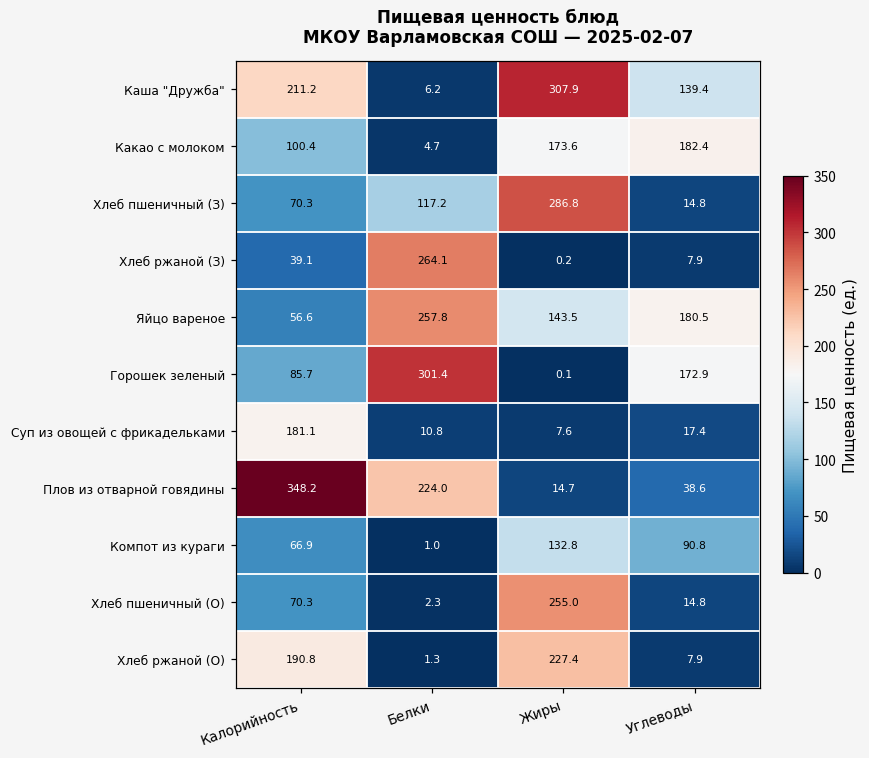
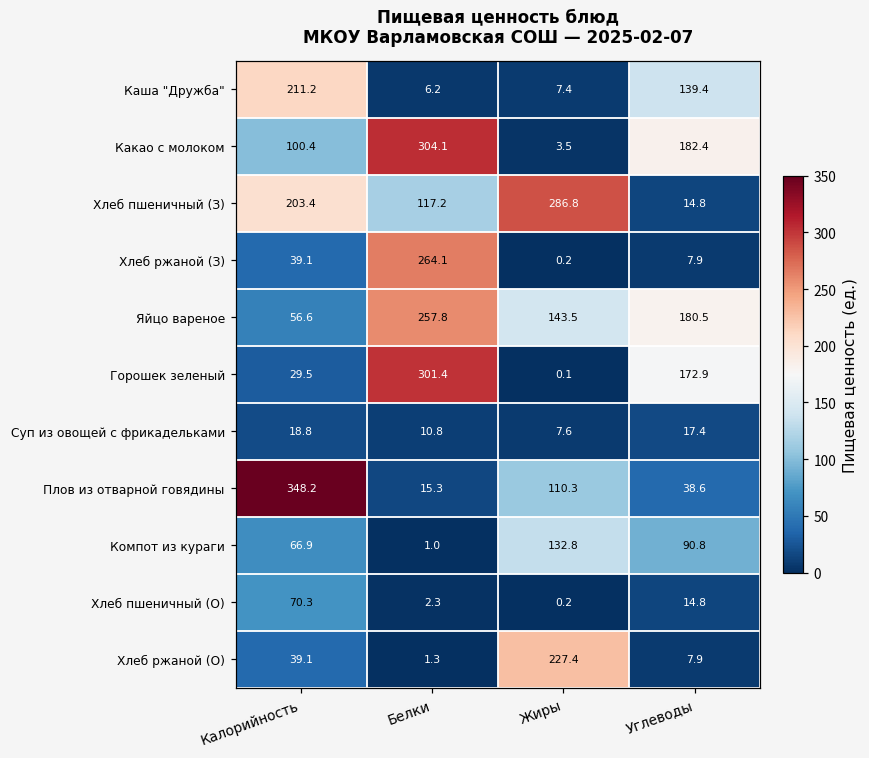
  {
    "Каша \"Дружба\"": {
      "Калорийность": 211.2,
      "Белки": 6.2,
-     "Жиры": 307.9,
+     "Жиры": 7.4,
      "Углеводы": 139.4
    },
    "Какао с молоком": {
      "Калорийность": 100.4,
-     "Белки": 4.7,
-     "Жиры": 173.6,
+     "Белки": 304.1,
+     "Жиры": 3.5,
      "Углеводы": 182.4
    },
    "Хлеб пшеничный (З)": {
-     "Калорийность": 70.3,
+     "Калорийность": 203.4,
      "Белки": 117.2,
      "Жиры": 286.8,
      "Углеводы": 14.8
    },
    "Хлеб ржаной (З)": {
      "Калорийность": 39.1,
      "Белки": 264.1,
      "Жиры": 0.2,
      "Углеводы": 7.9
    },
    "Яйцо вареное": {
      "Калорийность": 56.6,
      "Белки": 257.8,
      "Жиры": 143.5,
      "Углеводы": 180.5
    },
    "Горошек зеленый": {
-     "Калорийность": 85.7,
+     "Калорийность": 29.5,
      "Белки": 301.4,
      "Жиры": 0.1,
      "Углеводы": 172.9
    },
    "Суп из овощей с фрикадельками": {
-     "Калорийность": 181.1,
+     "Калорийность": 18.8,
      "Белки": 10.8,
      "Жиры": 7.6,
      "Углеводы": 17.4
    },
    "Плов из отварной говядины": {
      "Калорийность": 348.2,
-     "Белки": 224.0,
-     "Жиры": 14.7,
+     "Белки": 15.3,
+     "Жиры": 110.3,
      "Углеводы": 38.6
    },
    "Компот из кураги": {
      "Калорийность": 66.9,
      "Белки": 1.0,
      "Жиры": 132.8,
      "Углеводы": 90.8
    },
    "Хлеб пшеничный (О)": {
      "Калорийность": 70.3,
      "Белки": 2.3,
-     "Жиры": 255.0,
+     "Жиры": 0.2,
      "Углеводы": 14.8
    },
    "Хлеб ржаной (О)": {
-     "Калорийность": 190.8,
+     "Калорийность": 39.1,
      "Белки": 1.3,
      "Жиры": 227.4,
      "Углеводы": 7.9
    }
  }
